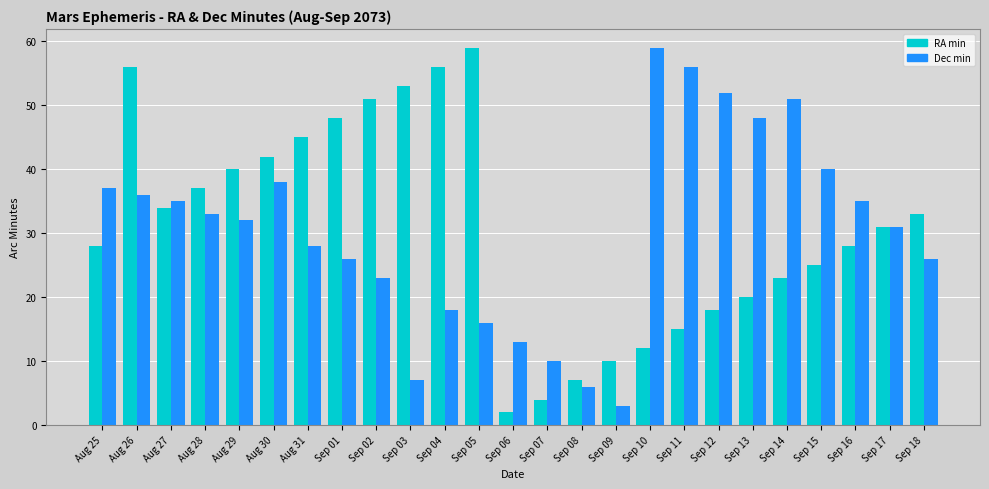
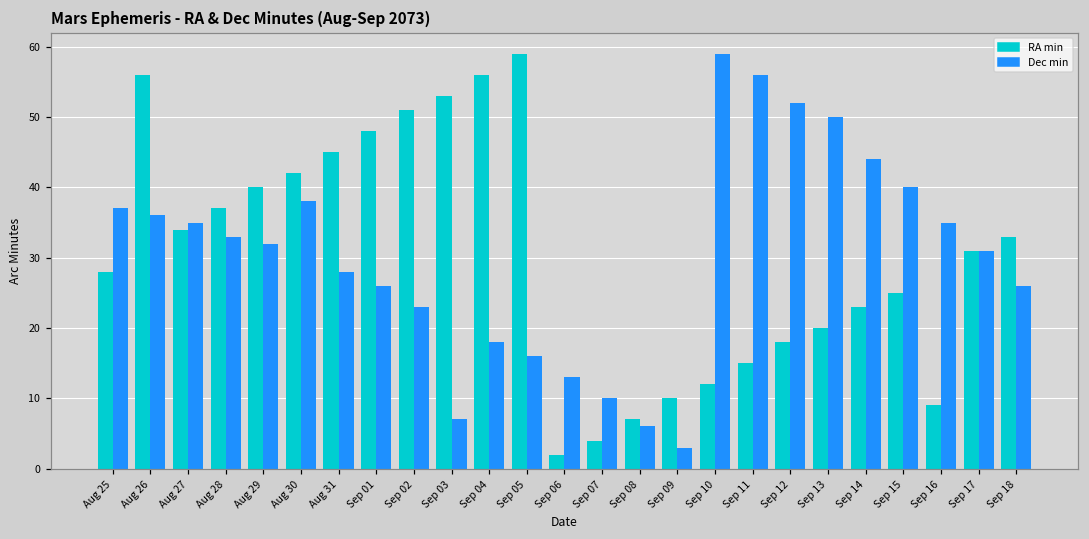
  {
    "RA min": {
      "Aug 25": 28,
      "Aug 26": 56,
      "Aug 27": 34,
      "Aug 28": 37,
      "Aug 29": 40,
      "Aug 30": 42,
      "Aug 31": 45,
      "Sep 01": 48,
      "Sep 02": 51,
      "Sep 03": 53,
      "Sep 04": 56,
      "Sep 05": 59,
      "Sep 06": 2,
      "Sep 07": 4,
      "Sep 08": 7,
      "Sep 09": 10,
      "Sep 10": 12,
      "Sep 11": 15,
      "Sep 12": 18,
      "Sep 13": 20,
      "Sep 14": 23,
      "Sep 15": 25,
-     "Sep 16": 28,
+     "Sep 16": 9,
      "Sep 17": 31,
      "Sep 18": 33
    },
    "Dec min": {
      "Aug 25": 37,
      "Aug 26": 36,
      "Aug 27": 35,
      "Aug 28": 33,
      "Aug 29": 32,
      "Aug 30": 38,
      "Aug 31": 28,
      "Sep 01": 26,
      "Sep 02": 23,
      "Sep 03": 7,
      "Sep 04": 18,
      "Sep 05": 16,
      "Sep 06": 13,
      "Sep 07": 10,
      "Sep 08": 6,
      "Sep 09": 3,
      "Sep 10": 59,
      "Sep 11": 56,
      "Sep 12": 52,
-     "Sep 13": 48,
-     "Sep 14": 51,
+     "Sep 13": 50,
+     "Sep 14": 44,
      "Sep 15": 40,
      "Sep 16": 35,
      "Sep 17": 31,
      "Sep 18": 26
    }
  }
